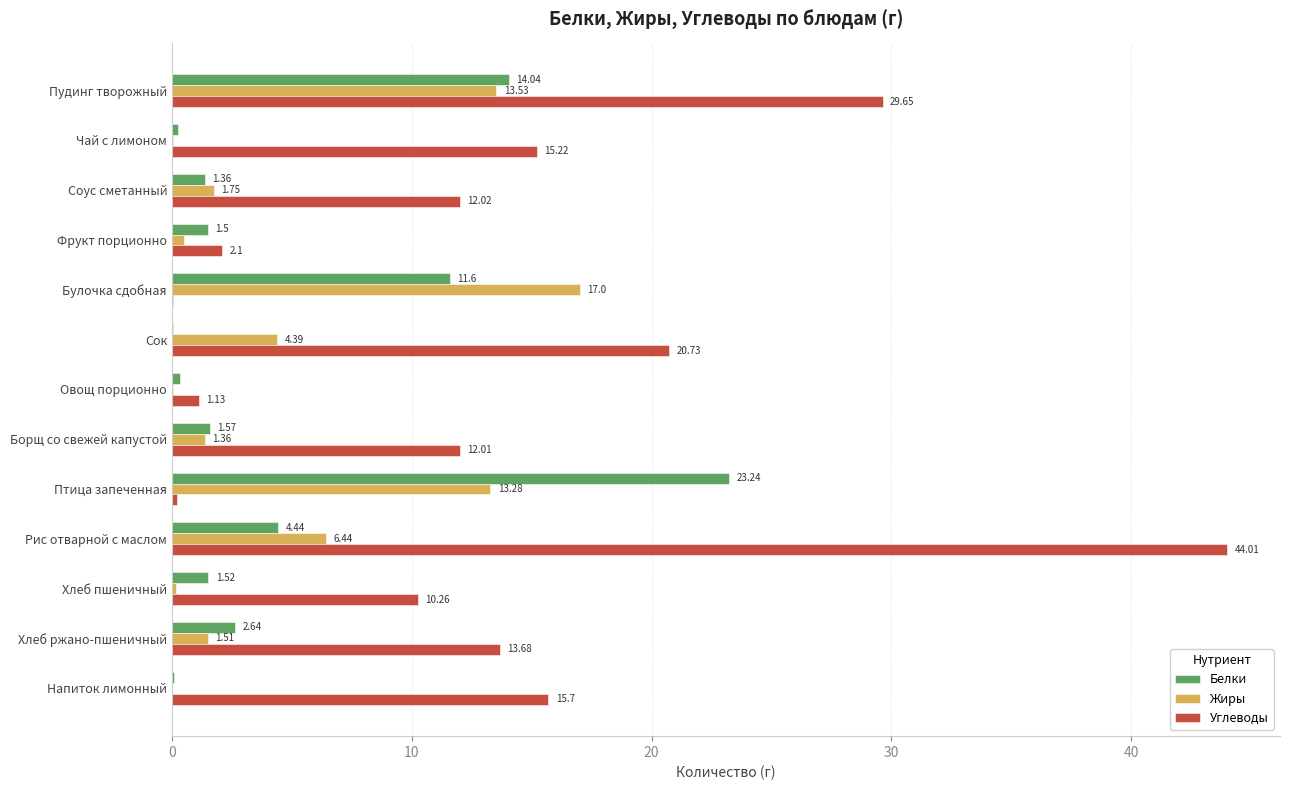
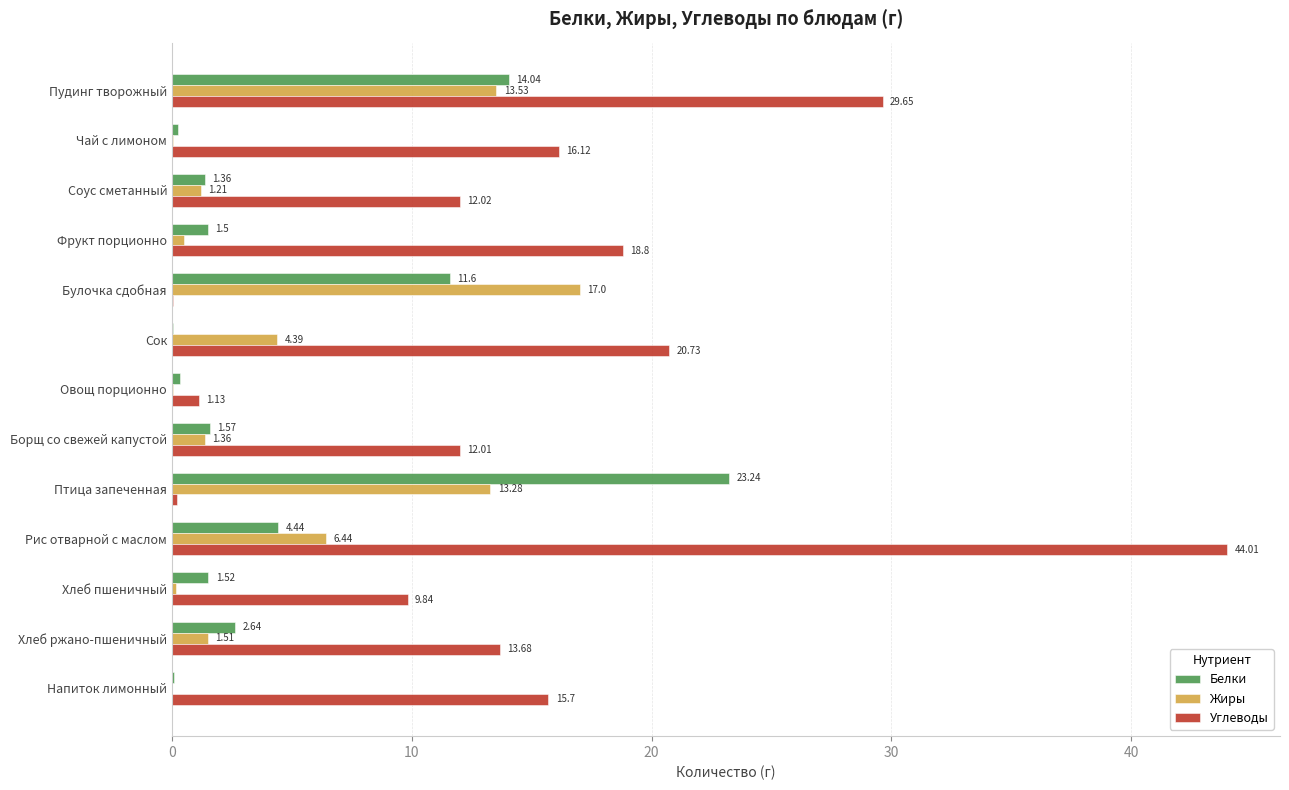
  {
    "Белки": {
      "Пудинг творожный": 14.04,
      "Соус сметанный": 1.36,
      "Фрукт порционно": 1.5,
      "Булочка сдобная": 11.6,
      "Борщ со свежей капустой": 1.57,
      "Птица запеченная": 23.24,
      "Рис отварной с маслом": 4.44,
      "Хлеб пшеничный": 1.52,
      "Хлеб ржано-пшеничный": 2.64
    },
    "Жиры": {
      "Пудинг творожный": 13.53,
-     "Соус сметанный": 1.75,
+     "Соус сметанный": 1.21,
      "Булочка сдобная": 17.0,
      "Сок": 4.39,
      "Борщ со свежей капустой": 1.36,
      "Птица запеченная": 13.28,
      "Рис отварной с маслом": 6.44,
      "Хлеб ржано-пшеничный": 1.51
    },
    "Углеводы": {
      "Пудинг творожный": 29.65,
-     "Чай с лимоном": 15.22,
+     "Чай с лимоном": 16.12,
      "Соус сметанный": 12.02,
-     "Фрукт порционно": 2.1,
+     "Фрукт порционно": 18.8,
      "Сок": 20.73,
      "Овощ порционно": 1.13,
      "Борщ со свежей капустой": 12.01,
      "Рис отварной с маслом": 44.01,
-     "Хлеб пшеничный": 10.26,
+     "Хлеб пшеничный": 9.84,
      "Хлеб ржано-пшеничный": 13.68,
      "Напиток лимонный": 15.7
    }
  }
